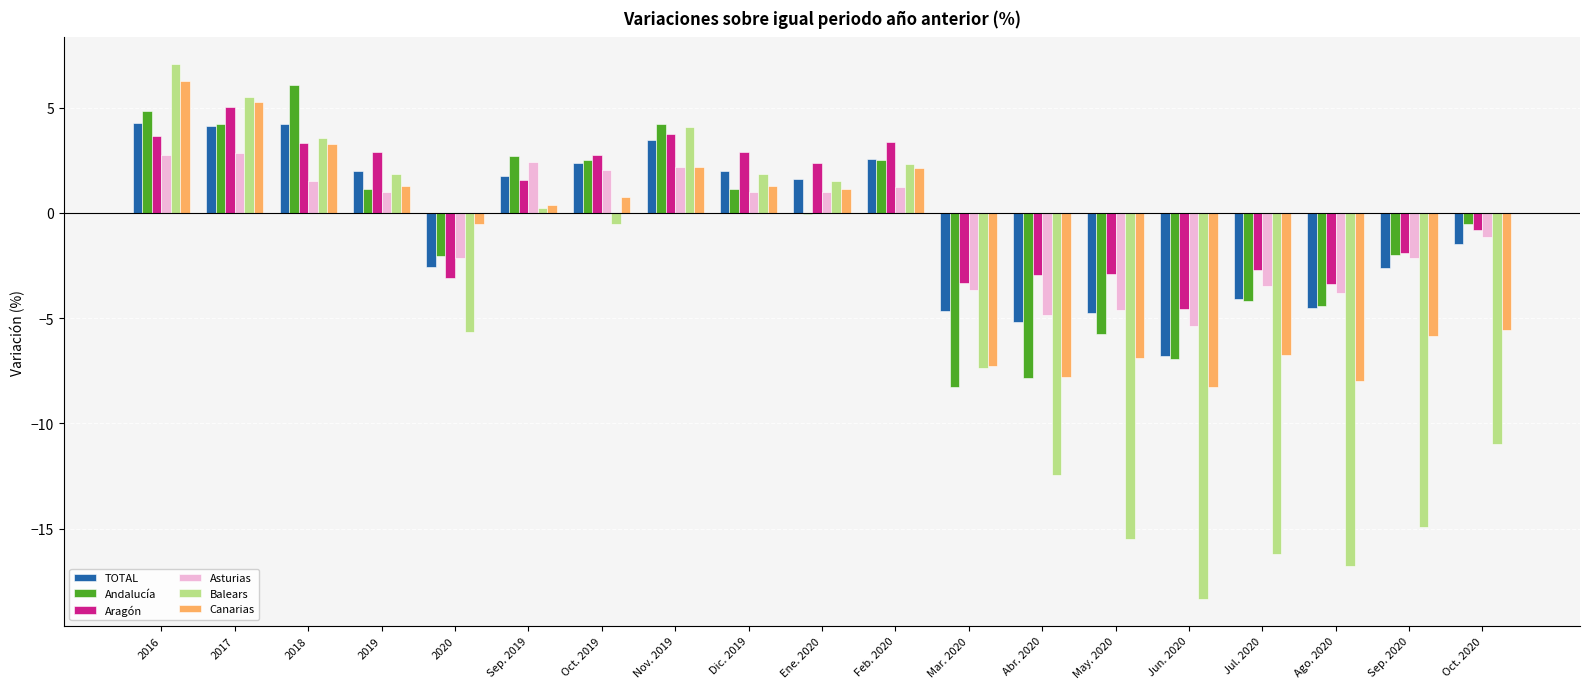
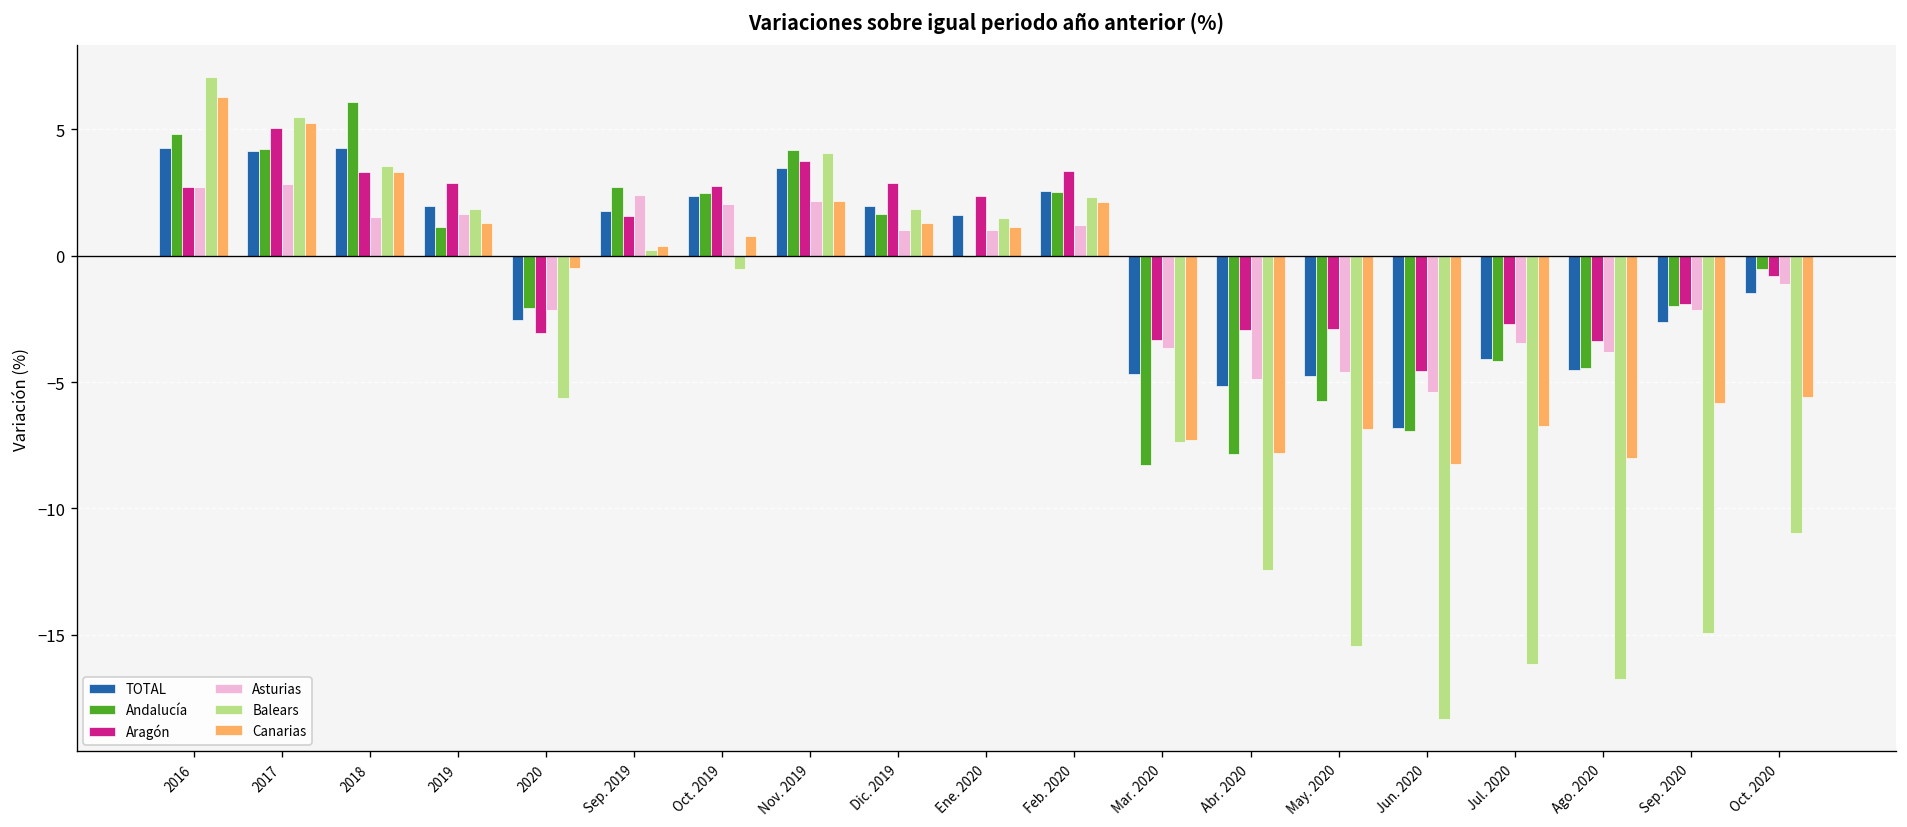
  {
    "TOTAL": {
      "2016": 4.3,
      "2017": 4.1,
      "2018": 4.2,
      "2019": 2.0,
      "2020": -2.5,
      "Sep. 2019": 1.8,
      "Oct. 2019": 2.4,
      "Nov. 2019": 3.5,
      "Dic. 2019": 2.0,
      "Ene. 2020": 1.6,
      "Feb. 2020": 2.6,
      "Mar. 2020": -4.7,
      "Abr. 2020": -5.2,
      "May. 2020": -4.8,
      "Jun. 2020": -6.8,
      "Jul. 2020": -4.1,
      "Ago. 2020": -4.5,
      "Sep. 2020": -2.6,
      "Oct. 2020": -1.5
    },
    "Andalucía": {
      "2016": 4.8,
      "2017": 4.2,
      "2018": 6.1,
      "2019": 1.1,
      "2020": -2.1,
      "Sep. 2019": 2.7,
      "Oct. 2019": 2.5,
      "Nov. 2019": 4.2,
-     "Dic. 2019": 1.1,
+     "Dic. 2019": 1.6,
      "Feb. 2020": 2.5,
      "Mar. 2020": -8.3,
      "Abr. 2020": -7.8,
      "May. 2020": -5.8,
      "Jun. 2020": -6.9,
      "Jul. 2020": -4.2,
      "Ago. 2020": -4.4,
      "Sep. 2020": -2.0,
      "Oct. 2020": -0.5
    },
    "Aragón": {
-     "2016": 3.7,
+     "2016": 2.7,
      "2017": 5.0,
      "2018": 3.3,
      "2019": 2.9,
      "2020": -3.1,
      "Sep. 2019": 1.6,
      "Oct. 2019": 2.8,
      "Nov. 2019": 3.7,
      "Dic. 2019": 2.9,
      "Ene. 2020": 2.4,
      "Feb. 2020": 3.4,
      "Mar. 2020": -3.3,
      "Abr. 2020": -2.9,
      "May. 2020": -2.9,
      "Jun. 2020": -4.5,
      "Jul. 2020": -2.7,
      "Ago. 2020": -3.4,
      "Sep. 2020": -1.9,
      "Oct. 2020": -0.8
    },
    "Asturias": {
      "2016": 2.7,
      "2017": 2.8,
      "2018": 1.5,
-     "2019": 1.0,
+     "2019": 1.7,
      "2020": -2.2,
      "Sep. 2019": 2.4,
      "Oct. 2019": 2.0,
      "Nov. 2019": 2.2,
      "Dic. 2019": 1.0,
      "Ene. 2020": 1.0,
      "Feb. 2020": 1.2,
      "Mar. 2020": -3.7,
      "Abr. 2020": -4.9,
      "May. 2020": -4.6,
      "Jun. 2020": -5.4,
      "Jul. 2020": -3.5,
      "Ago. 2020": -3.8,
      "Sep. 2020": -2.1,
      "Oct. 2020": -1.1
    },
    "Balears": {
      "2016": 7.1,
      "2017": 5.5,
      "2018": 3.6,
      "2019": 1.9,
      "2020": -5.6,
      "Sep. 2019": 0.2,
      "Oct. 2019": -0.5,
      "Nov. 2019": 4.1,
      "Dic. 2019": 1.9,
      "Ene. 2020": 1.5,
      "Feb. 2020": 2.3,
      "Mar. 2020": -7.4,
      "Abr. 2020": -12.4,
      "May. 2020": -15.5,
      "Jun. 2020": -18.3,
      "Jul. 2020": -16.2,
      "Ago. 2020": -16.8,
      "Sep. 2020": -14.9,
      "Oct. 2020": -11.0
    },
    "Canarias": {
      "2016": 6.3,
      "2017": 5.2,
      "2018": 3.3,
      "2019": 1.3,
      "2020": -0.5,
      "Sep. 2019": 0.4,
      "Oct. 2019": 0.8,
      "Nov. 2019": 2.2,
      "Dic. 2019": 1.3,
      "Ene. 2020": 1.1,
      "Feb. 2020": 2.1,
      "Mar. 2020": -7.3,
      "Abr. 2020": -7.8,
      "May. 2020": -6.9,
      "Jun. 2020": -8.3,
      "Jul. 2020": -6.7,
      "Ago. 2020": -8.0,
      "Sep. 2020": -5.8,
      "Oct. 2020": -5.6
    }
  }
